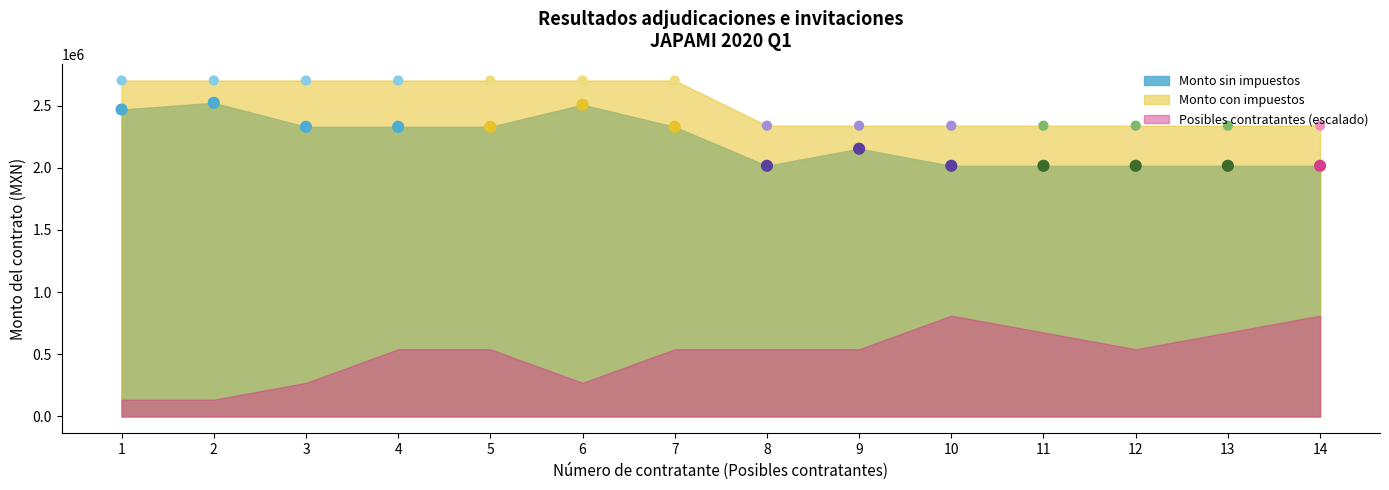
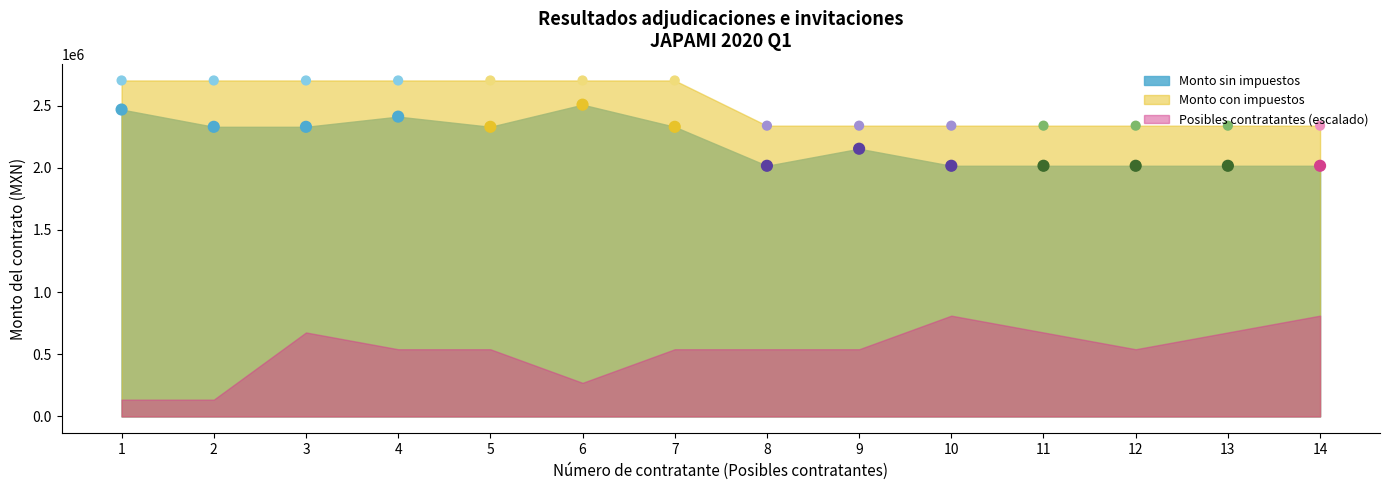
  {
    "Monto sin impuestos": {
      "1": 2470000,
-     "2": 2520000,
+     "2": 2330000,
      "3": 2330000,
-     "4": 2330000,
+     "4": 2410000,
      "5": 2330000,
      "6": 2510000,
      "7": 2330000,
      "8": 2020000,
      "9": 2150000,
      "10": 2020000,
      "11": 2020000,
      "12": 2020000,
      "13": 2020000,
      "14": 2020000
    },
    "Monto con impuestos": {
      "1": 2700000,
      "2": 2700000,
      "3": 2700000,
      "4": 2700000,
      "5": 2700000,
      "6": 2700000,
      "7": 2700000,
      "8": 2340000,
      "9": 2340000,
      "10": 2340000,
      "11": 2340000,
      "12": 2340000,
      "13": 2340000,
      "14": 2340000
    },
    "Posibles contratantes (escalado)": {
      "1": 140000,
      "2": 140000,
-     "3": 270000,
+     "3": 680000,
      "4": 540000,
      "5": 540000,
      "6": 270000,
      "7": 540000,
      "8": 540000,
      "9": 540000,
      "10": 810000,
      "11": 680000,
      "12": 540000,
      "13": 680000,
      "14": 810000
    }
  }
